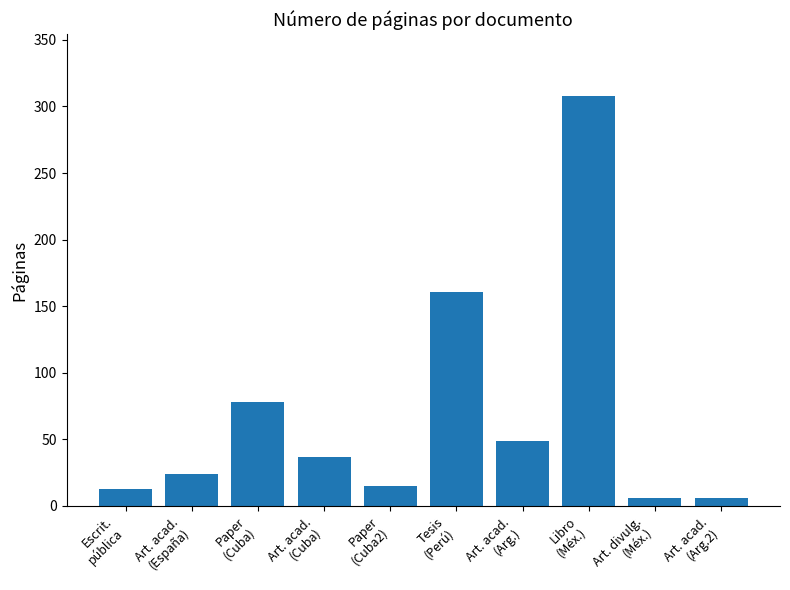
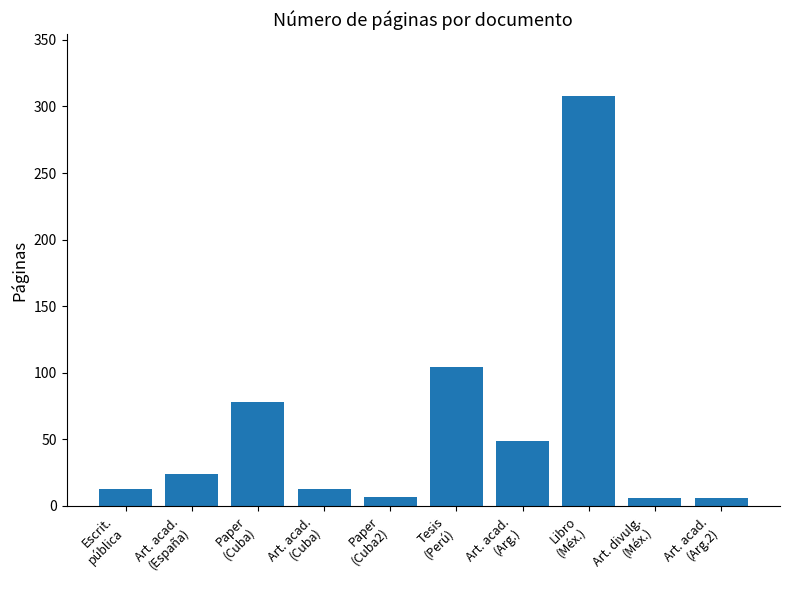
  {
    "Escrit. pública": 13,
    "Art. acad. (España)": 24,
    "Paper (Cuba)": 78,
-   "Art. acad. (Cuba)": 37,
-   "Paper (Cuba2)": 15,
-   "Tesis (Perú)": 161,
+   "Art. acad. (Cuba)": 13,
+   "Paper (Cuba2)": 7,
+   "Tesis (Perú)": 104,
    "Art. acad. (Arg.)": 49,
    "Libro (Méx.)": 308,
    "Art. divulg. (Méx.)": 6,
    "Art. acad. (Arg.2)": 6
  }
